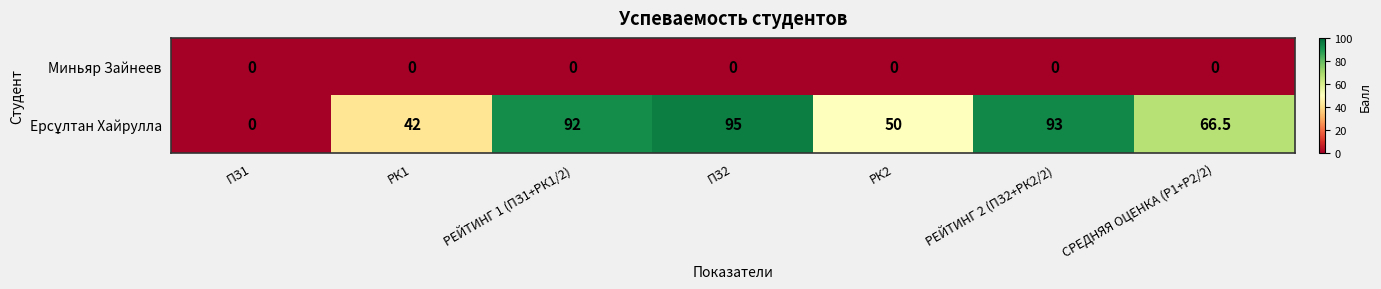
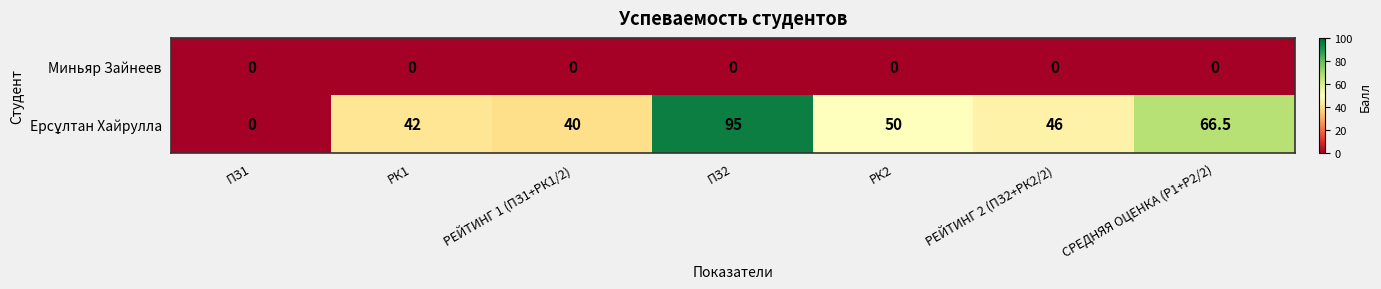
  {
    "Миньяр Зайнеев": {
      "ПЗ1": 0,
      "РК1": 0,
      "РЕЙТИНГ 1 (ПЗ1+РК1/2)": 0,
      "ПЗ2": 0,
      "РК2": 0,
      "РЕЙТИНГ 2 (ПЗ2+РК2/2)": 0,
      "СРЕДНЯЯ ОЦЕНКА (Р1+Р2/2)": 0
    },
    "Ерсұлтан Хайрулла": {
      "ПЗ1": 0,
      "РК1": 42,
-     "РЕЙТИНГ 1 (ПЗ1+РК1/2)": 92,
+     "РЕЙТИНГ 1 (ПЗ1+РК1/2)": 40,
      "ПЗ2": 95,
      "РК2": 50,
-     "РЕЙТИНГ 2 (ПЗ2+РК2/2)": 93,
+     "РЕЙТИНГ 2 (ПЗ2+РК2/2)": 46,
      "СРЕДНЯЯ ОЦЕНКА (Р1+Р2/2)": 66.5
    }
  }
